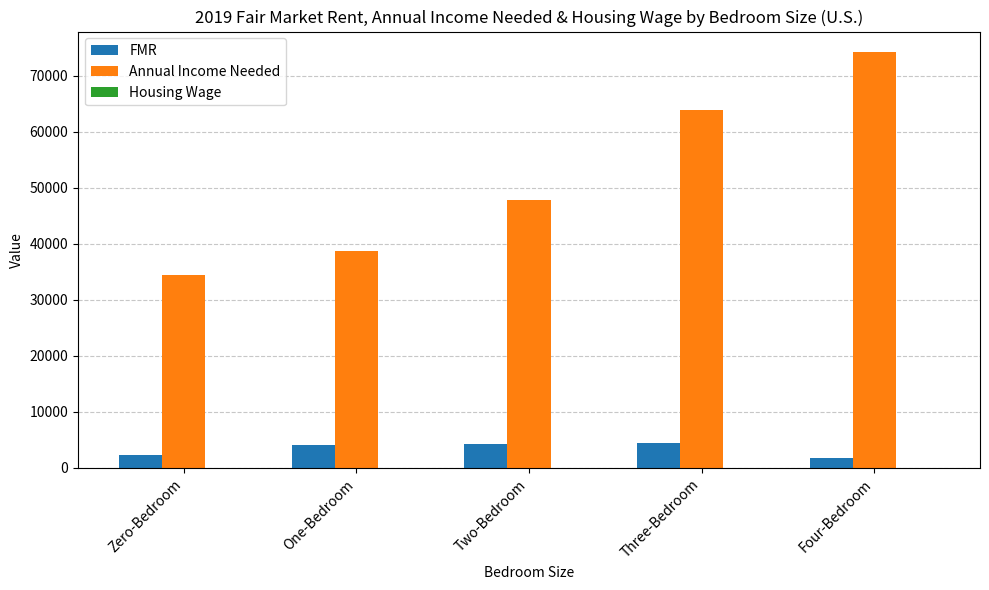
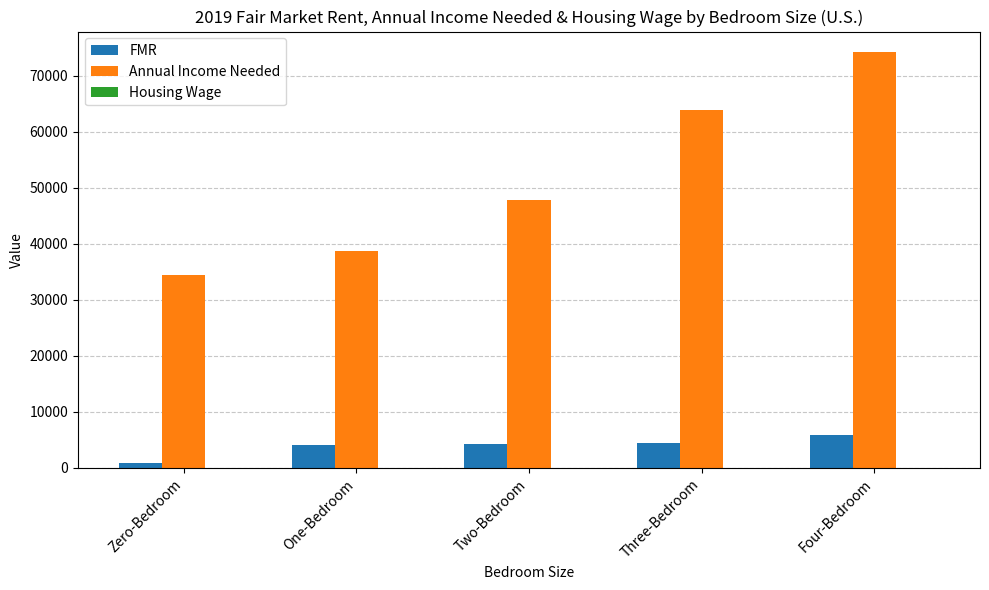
  {
    "FMR": {
-     "Zero-Bedroom": 2000,
+     "Zero-Bedroom": 1000,
      "One-Bedroom": 4000,
      "Two-Bedroom": 4000,
      "Three-Bedroom": 5000,
-     "Four-Bedroom": 2000
+     "Four-Bedroom": 6000
    },
    "Annual Income Needed": {
      "Zero-Bedroom": 34000,
      "One-Bedroom": 39000,
      "Two-Bedroom": 48000,
      "Three-Bedroom": 64000,
      "Four-Bedroom": 74000
    }
  }
